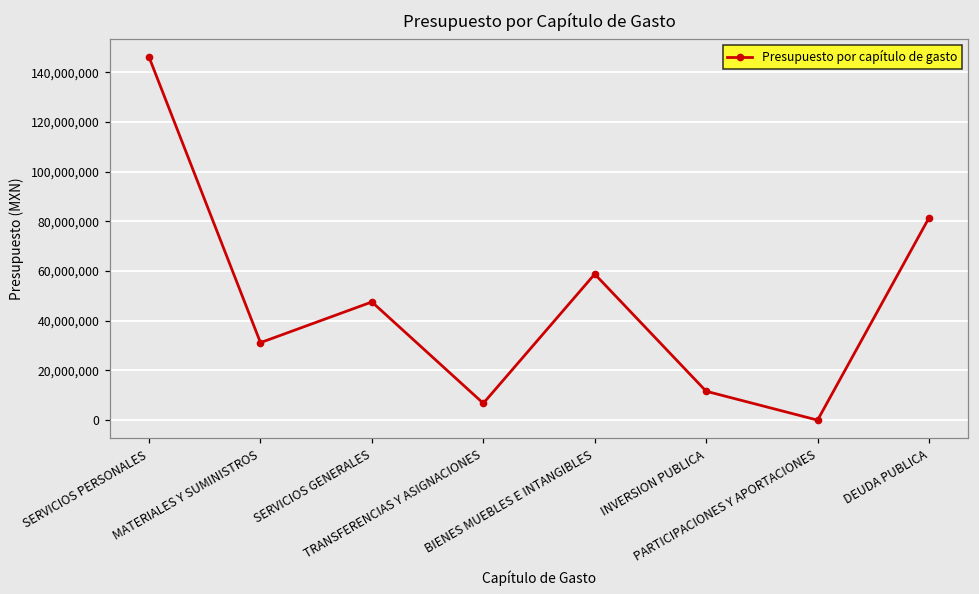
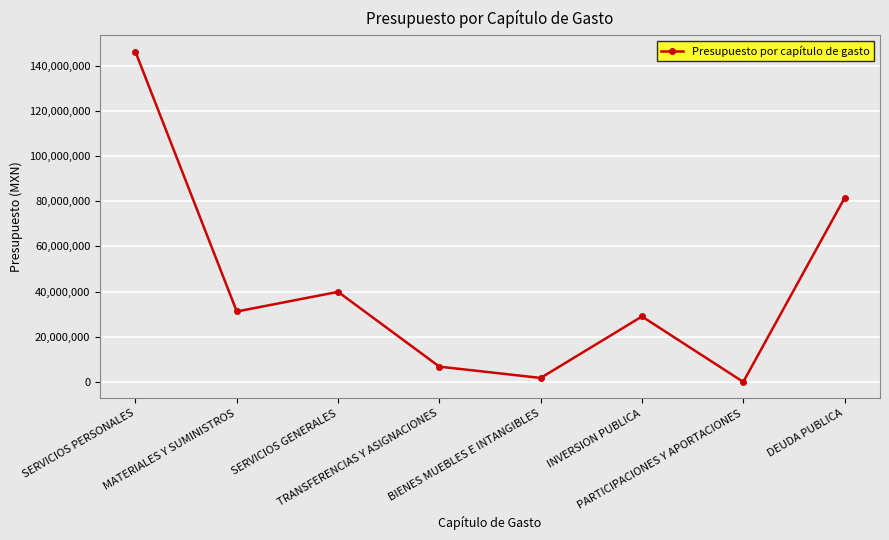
  {
    "SERVICIOS PERSONALES": "146,000,000",
    "MATERIALES Y SUMINISTROS": "31,000,000",
-   "SERVICIOS GENERALES": "48,000,000",
+   "SERVICIOS GENERALES": "40,000,000",
    "TRANSFERENCIAS Y ASIGNACIONES": "7,000,000",
-   "BIENES MUEBLES E INTANGIBLES": "59,000,000",
-   "INVERSION PUBLICA": "12,000,000",
+   "BIENES MUEBLES E INTANGIBLES": "2,000,000",
+   "INVERSION PUBLICA": "29,000,000",
    "PARTICIPACIONES Y APORTACIONES": "0",
    "DEUDA PUBLICA": "81,000,000"
  }
